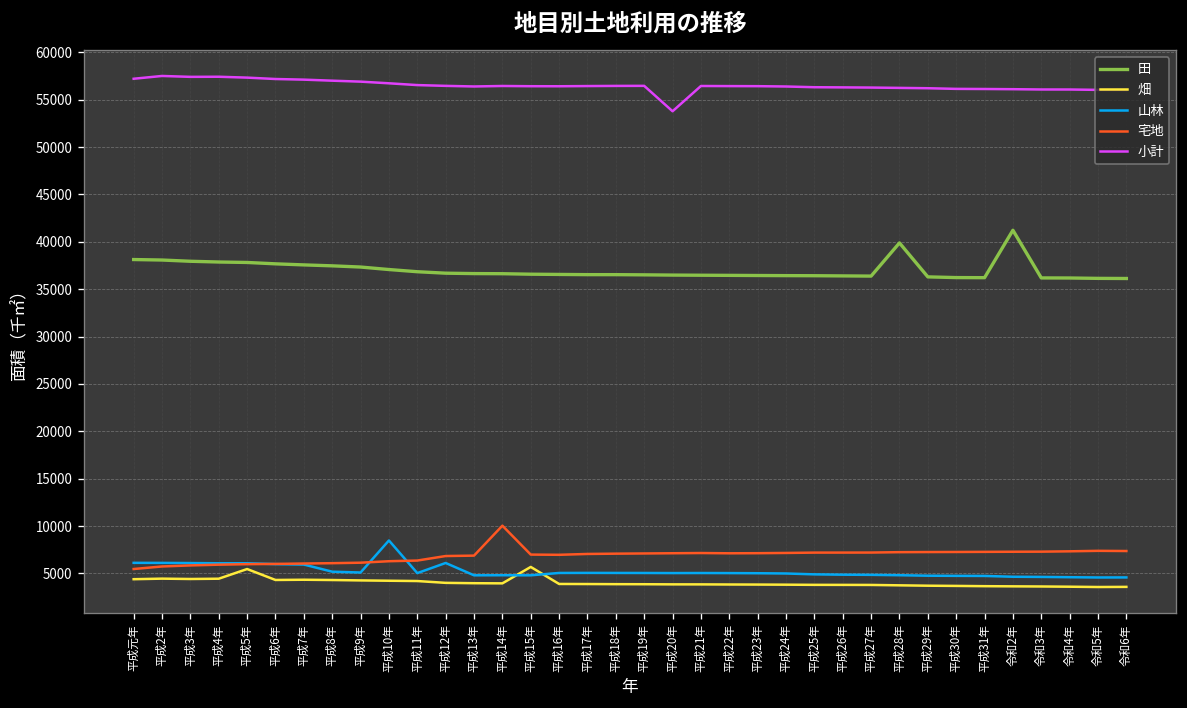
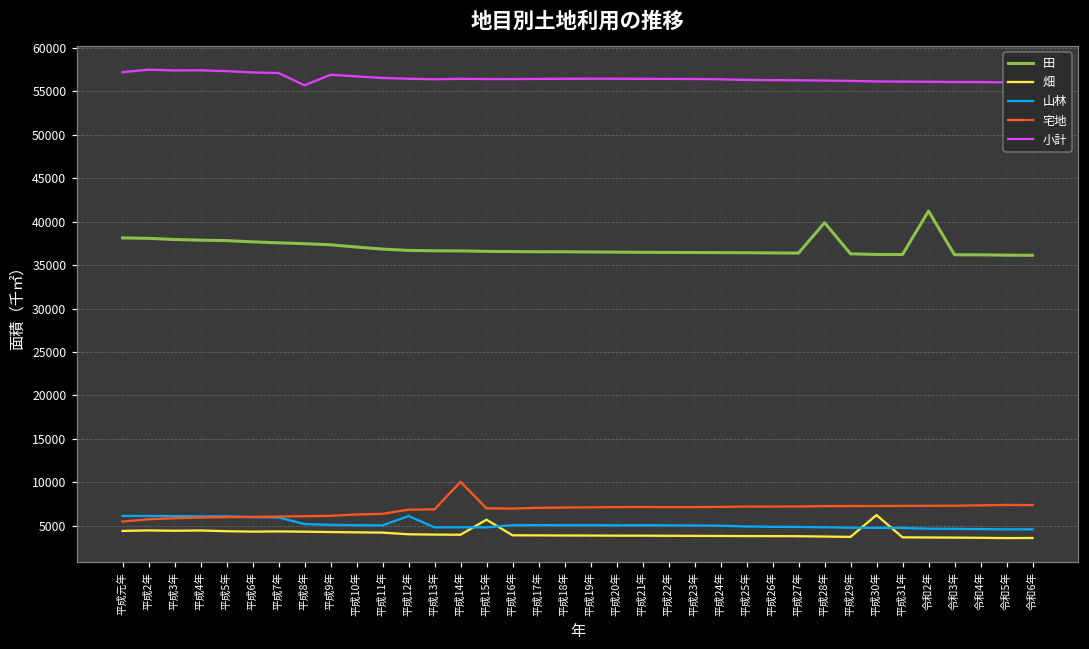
  {
    "田": {
      "平成元年": 38000,
      "平成2年": 38000,
      "平成3年": 38000,
      "平成4年": 38000,
      "平成5年": 38000,
      "平成6年": 38000,
      "平成7年": 38000,
      "平成8年": 37000,
      "平成9年": 37000,
      "平成10年": 37000,
      "平成11年": 37000,
      "平成12年": 37000,
      "平成13年": 37000,
      "平成14年": 37000,
      "平成15年": 37000,
      "平成16年": 37000,
      "平成17年": 37000,
      "平成18年": 37000,
      "平成19年": 37000,
      "平成20年": 36000,
      "平成21年": 36000,
      "平成22年": 36000,
      "平成23年": 36000,
      "平成24年": 36000,
      "平成25年": 36000,
      "平成26年": 36000,
      "平成27年": 36000,
      "平成28年": 40000,
      "平成29年": 36000,
      "平成30年": 36000,
      "平成31年": 36000,
      "令和2年": 41000,
      "令和3年": 36000,
      "令和4年": 36000,
      "令和5年": 36000,
      "令和6年": 36000
    },
    "畑": {
      "平成元年": 4000,
      "平成2年": 4000,
      "平成3年": 4000,
      "平成4年": 4000,
-     "平成5年": 5000,
+     "平成5年": 4000,
      "平成6年": 4000,
      "平成7年": 4000,
      "平成8年": 4000,
      "平成9年": 4000,
      "平成10年": 4000,
      "平成11年": 4000,
      "平成12年": 4000,
      "平成13年": 4000,
      "平成14年": 4000,
      "平成15年": 6000,
      "平成16年": 4000,
      "平成17年": 4000,
      "平成18年": 4000,
      "平成19年": 4000,
      "平成20年": 4000,
      "平成21年": 4000,
      "平成22年": 4000,
      "平成23年": 4000,
      "平成24年": 4000,
      "平成25年": 4000,
      "平成26年": 4000,
      "平成27年": 4000,
      "平成28年": 4000,
      "平成29年": 4000,
-     "平成30年": 4000,
+     "平成30年": 6000,
      "平成31年": 4000,
      "令和2年": 4000,
      "令和3年": 4000,
      "令和4年": 4000,
      "令和5年": 4000,
      "令和6年": 4000
    },
    "山林": {
      "平成元年": 6000,
      "平成2年": 6000,
      "平成8年": 5000,
      "平成9年": 5000,
-     "平成10年": 8000,
+     "平成10年": 5000,
      "平成11年": 5000,
      "平成12年": 6000,
      "平成13年": 5000,
      "平成14年": 5000,
      "平成15年": 5000,
      "平成16年": 5000,
      "平成17年": 5000,
      "平成18年": 5000,
      "平成19年": 5000,
      "平成20年": 5000,
      "平成21年": 5000,
      "平成22年": 5000,
      "平成23年": 5000,
      "平成24年": 5000,
      "平成25年": 5000,
      "平成26年": 5000,
      "平成27年": 5000,
      "平成28年": 5000,
      "平成29年": 5000,
      "平成30年": 5000,
      "平成31年": 5000,
      "令和2年": 5000,
      "令和3年": 5000,
      "令和4年": 5000,
      "令和5年": 5000,
      "令和6年": 5000
    },
    "宅地": {
      "平成元年": 5000,
      "平成2年": 6000,
      "平成8年": 6000,
      "平成9年": 6000,
      "平成10年": 6000,
      "平成11年": 6000,
      "平成12年": 7000,
      "平成13年": 7000,
      "平成14年": 10000,
      "平成15年": 7000,
      "平成16年": 7000,
      "平成17年": 7000,
      "平成18年": 7000,
      "平成19年": 7000,
      "平成20年": 7000,
      "平成21年": 7000,
      "平成22年": 7000,
      "平成23年": 7000,
      "平成24年": 7000,
      "平成25年": 7000,
      "平成26年": 7000,
      "平成27年": 7000,
      "平成28年": 7000,
      "平成29年": 7000,
      "平成30年": 7000,
      "平成31年": 7000,
      "令和2年": 7000,
      "令和3年": 7000,
      "令和4年": 7000,
      "令和5年": 7000,
      "令和6年": 7000
    },
    "小計": {
      "平成元年": 57000,
      "平成2年": 58000,
      "平成3年": 57000,
      "平成4年": 57000,
      "平成5年": 57000,
      "平成6年": 57000,
      "平成7年": 57000,
-     "平成8年": 57000,
+     "平成8年": 56000,
      "平成9年": 57000,
      "平成10年": 57000,
      "平成11年": 57000,
      "平成12年": 56000,
      "平成13年": 56000,
      "平成14年": 56000,
      "平成15年": 56000,
      "平成16年": 56000,
      "平成17年": 56000,
      "平成18年": 56000,
      "平成19年": 56000,
-     "平成20年": 54000,
+     "平成20年": 56000,
      "平成21年": 56000,
      "平成22年": 56000,
      "平成23年": 56000,
      "平成24年": 56000,
      "平成25年": 56000,
      "平成26年": 56000,
      "平成27年": 56000,
      "平成28年": 56000,
      "平成29年": 56000,
      "平成30年": 56000,
      "平成31年": 56000,
      "令和2年": 56000,
      "令和3年": 56000,
      "令和4年": 56000
    }
  }
